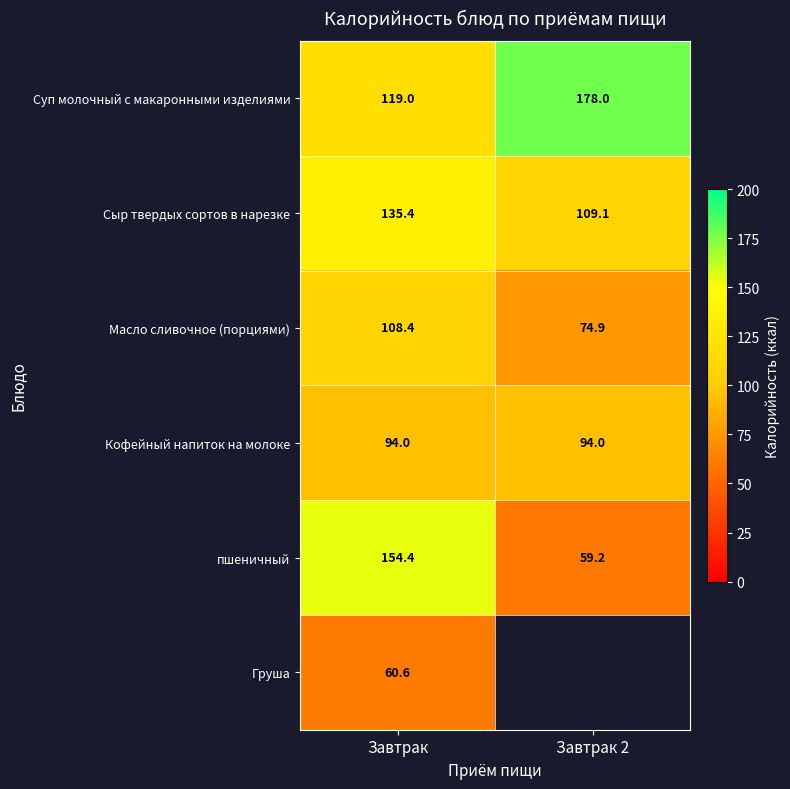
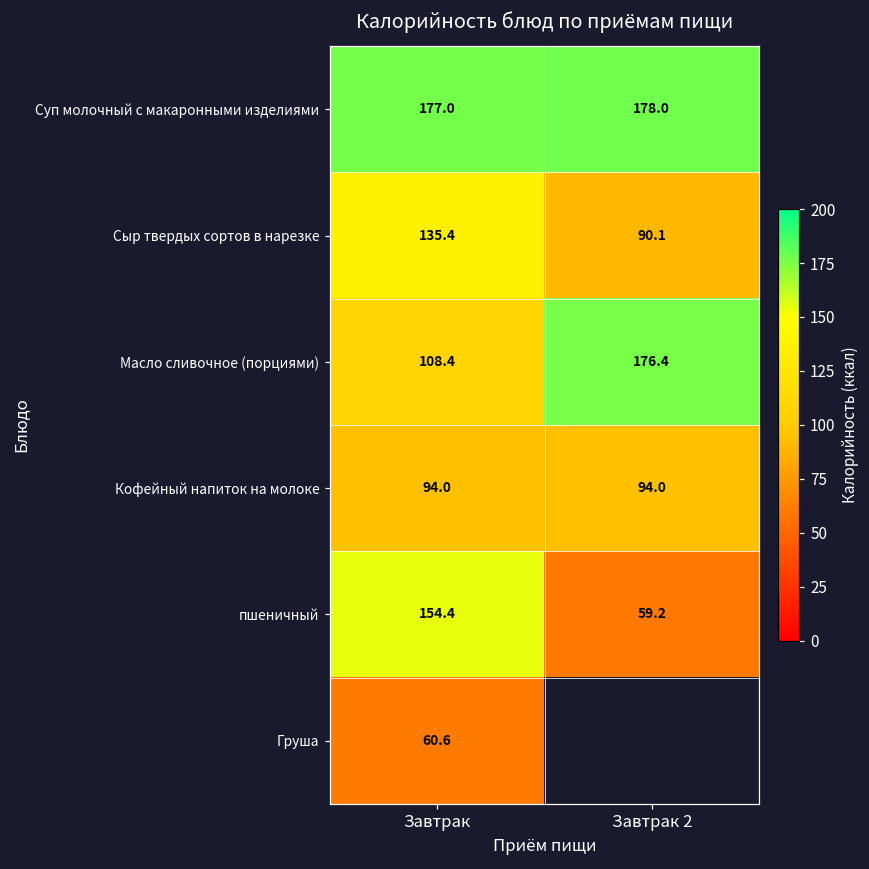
  {
    "Суп молочный с макаронными изделиями": {
-     "Завтрак": 119.0,
+     "Завтрак": 177.0,
      "Завтрак 2": 178.0
    },
    "Сыр твердых сортов в нарезке": {
      "Завтрак": 135.4,
-     "Завтрак 2": 109.1
+     "Завтрак 2": 90.1
    },
    "Масло сливочное (порциями)": {
      "Завтрак": 108.4,
-     "Завтрак 2": 74.9
+     "Завтрак 2": 176.4
    },
    "Кофейный напиток на молоке": {
      "Завтрак": 94.0,
      "Завтрак 2": 94.0
    },
    "пшеничный": {
      "Завтрак": 154.4,
      "Завтрак 2": 59.2
    },
    "Груша": {
      "Завтрак": 60.6
    }
  }
